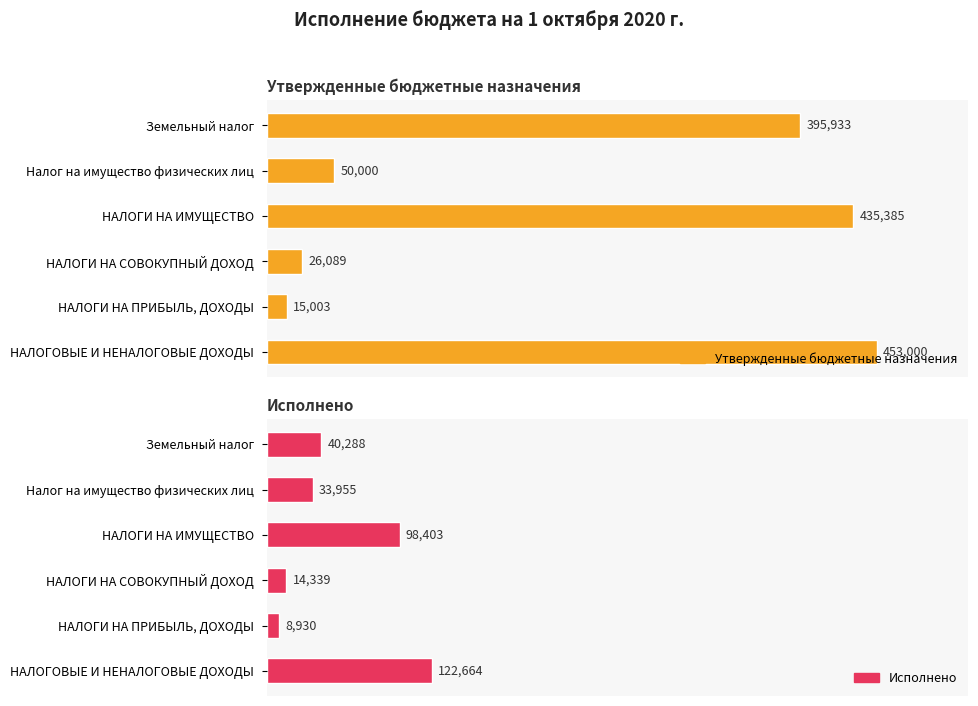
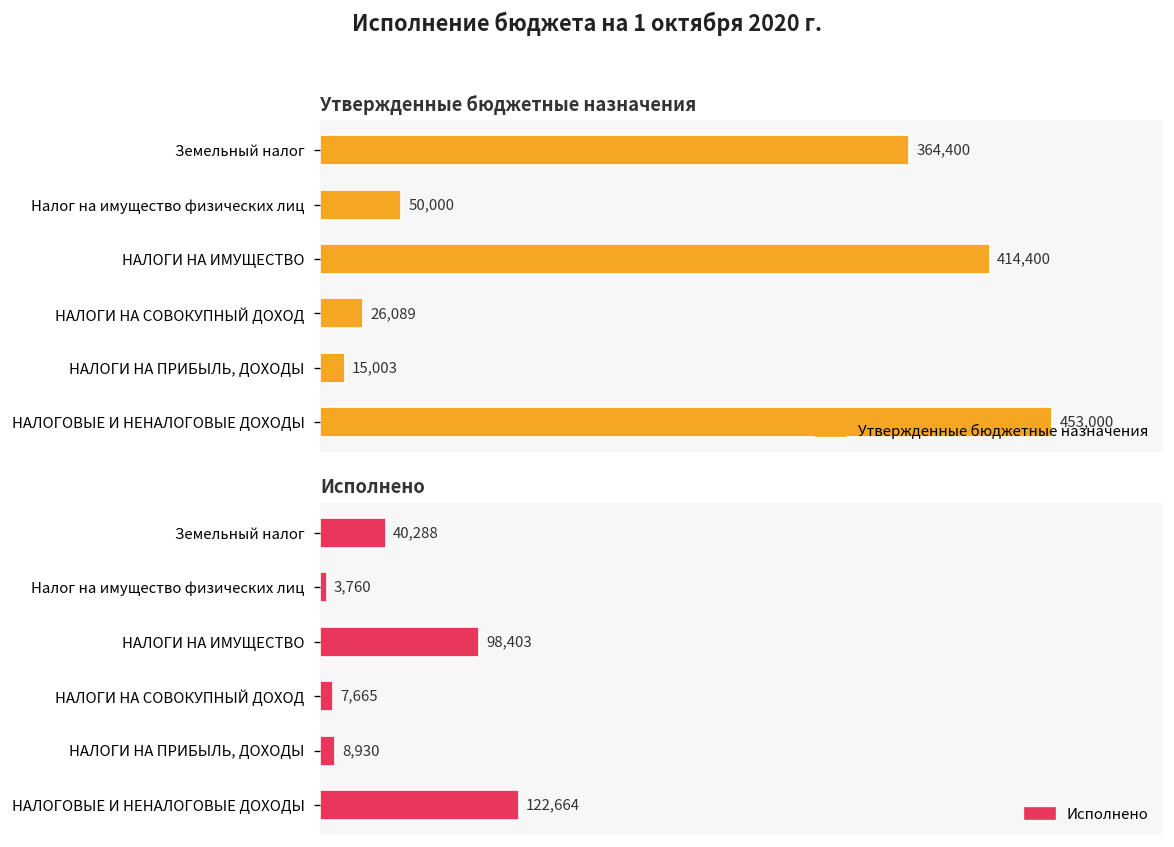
  {
    "Утвержденные бюджетные назначения": {
-     "Земельный налог": "395,933",
+     "Земельный налог": "364,400",
      "Налог на имущество физических лиц": "50,000",
-     "НАЛОГИ НА ИМУЩЕСТВО": "435,385",
+     "НАЛОГИ НА ИМУЩЕСТВО": "414,400",
      "НАЛОГИ НА СОВОКУПНЫЙ ДОХОД": "26,089",
      "НАЛОГИ НА ПРИБЫЛЬ, ДОХОДЫ": "15,003",
      "НАЛОГОВЫЕ И НЕНАЛОГОВЫЕ ДОХОДЫ": "453,000"
    },
    "Исполнено": {
      "Земельный налог": "40,288",
-     "Налог на имущество физических лиц": "33,955",
+     "Налог на имущество физических лиц": "3,760",
      "НАЛОГИ НА ИМУЩЕСТВО": "98,403",
-     "НАЛОГИ НА СОВОКУПНЫЙ ДОХОД": "14,339",
+     "НАЛОГИ НА СОВОКУПНЫЙ ДОХОД": "7,665",
      "НАЛОГИ НА ПРИБЫЛЬ, ДОХОДЫ": "8,930",
      "НАЛОГОВЫЕ И НЕНАЛОГОВЫЕ ДОХОДЫ": "122,664"
    }
  }
